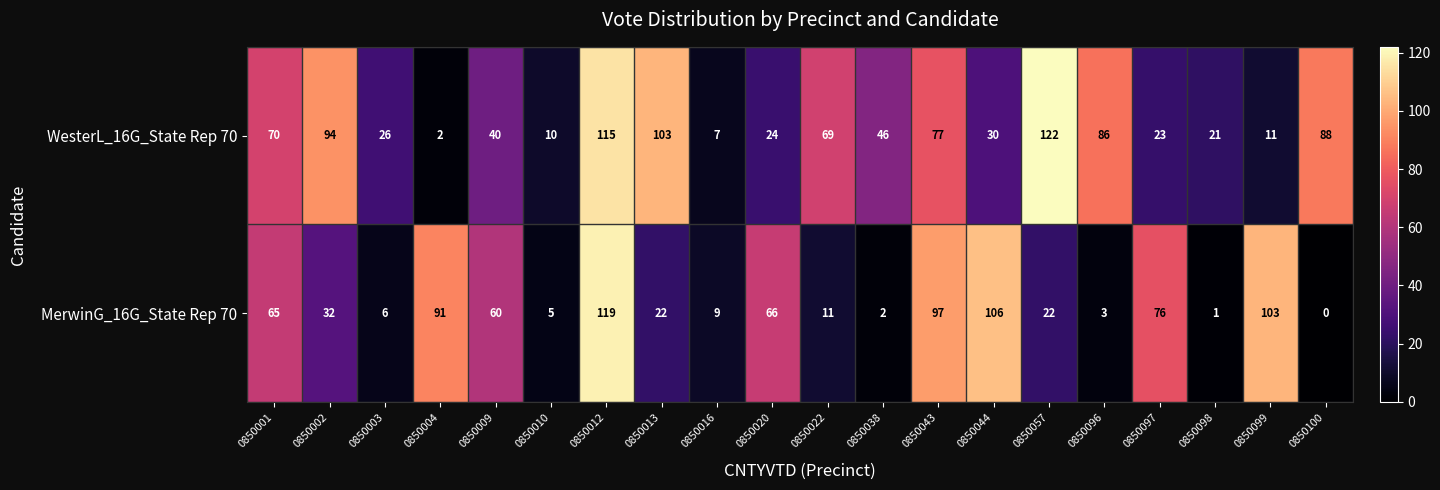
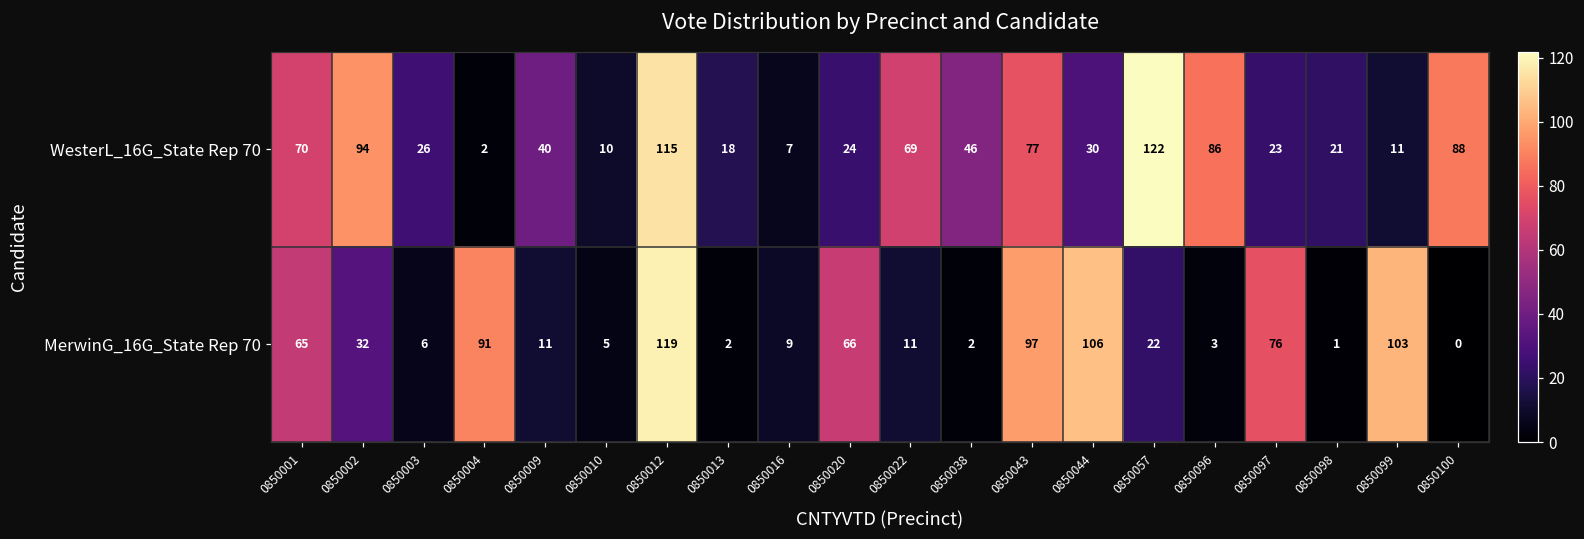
  {
    "WesterL_16G_State Rep 70": {
      "0850001": 70,
      "0850002": 94,
      "0850003": 26,
      "0850004": 2,
      "0850009": 40,
      "0850010": 10,
      "0850012": 115,
-     "0850013": 103,
+     "0850013": 18,
      "0850016": 7,
      "0850020": 24,
      "0850022": 69,
      "0850038": 46,
      "0850043": 77,
      "0850044": 30,
      "0850057": 122,
      "0850096": 86,
      "0850097": 23,
      "0850098": 21,
      "0850099": 11,
      "0850100": 88
    },
    "MerwinG_16G_State Rep 70": {
      "0850001": 65,
      "0850002": 32,
      "0850003": 6,
      "0850004": 91,
-     "0850009": 60,
+     "0850009": 11,
      "0850010": 5,
      "0850012": 119,
-     "0850013": 22,
+     "0850013": 2,
      "0850016": 9,
      "0850020": 66,
      "0850022": 11,
      "0850038": 2,
      "0850043": 97,
      "0850044": 106,
      "0850057": 22,
      "0850096": 3,
      "0850097": 76,
      "0850098": 1,
      "0850099": 103,
      "0850100": 0
    }
  }
